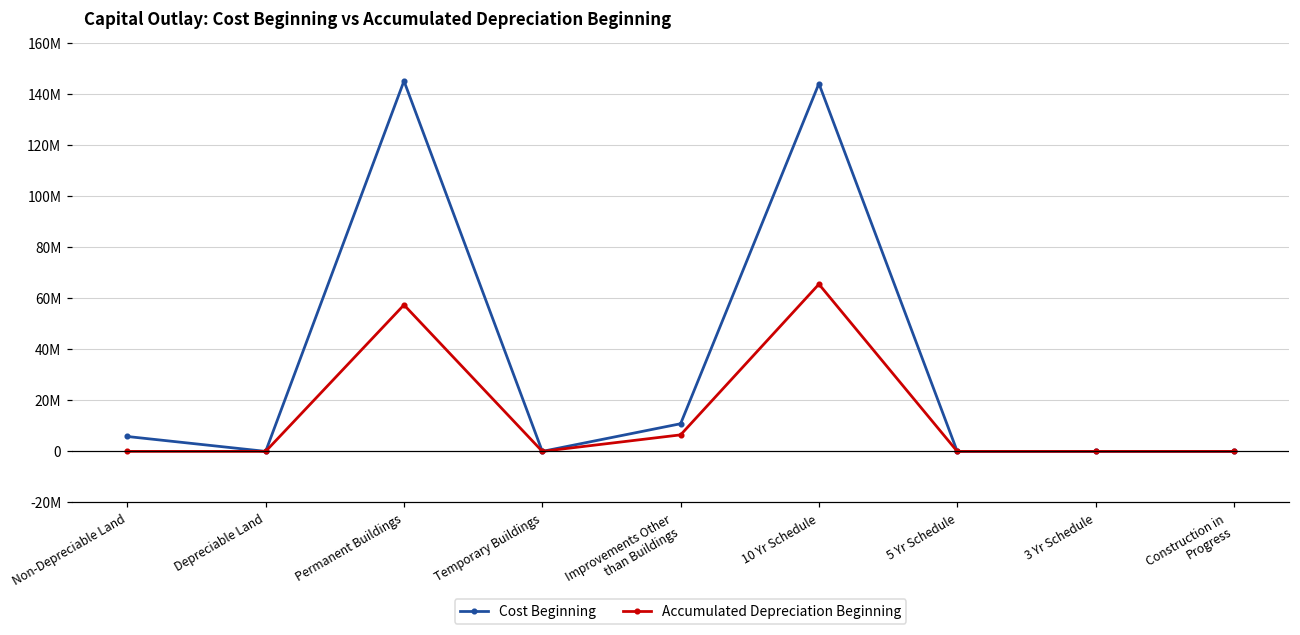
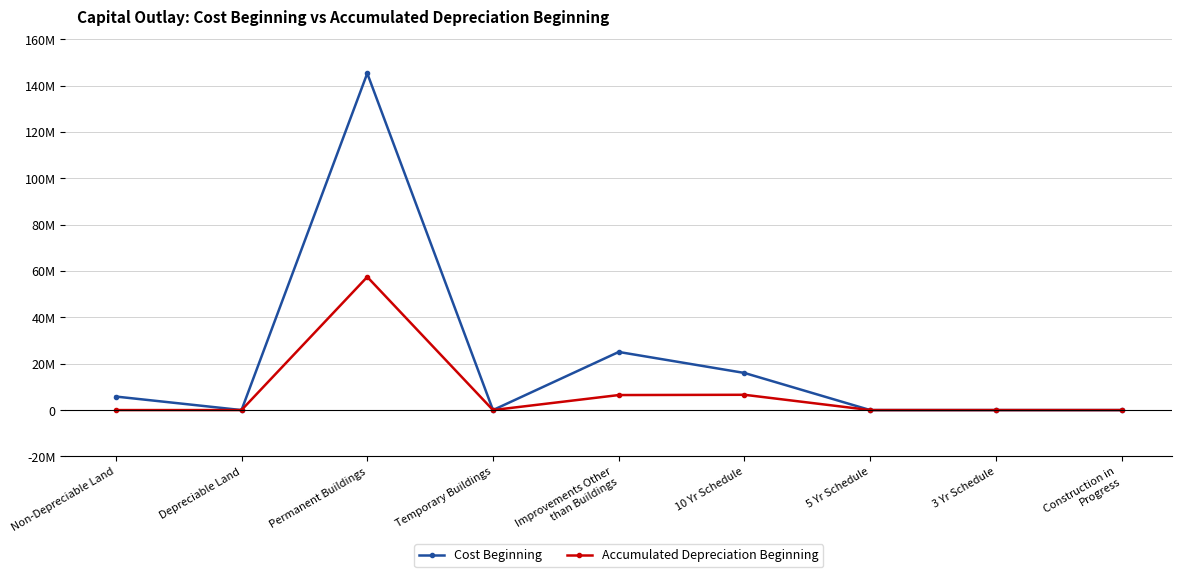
  {
    "Cost Beginning": {
      "Non-Depreciable Land": 6000000,
      "Permanent Buildings": 145000000,
-     "Improvements Other than Buildings": 11000000,
-     "10 Yr Schedule": 144000000
+     "Improvements Other than Buildings": 25000000,
+     "10 Yr Schedule": 16000000
    },
    "Accumulated Depreciation Beginning": {
      "Non-Depreciable Land": 0,
      "Permanent Buildings": 57000000,
      "Improvements Other than Buildings": 6000000,
-     "10 Yr Schedule": 66000000
+     "10 Yr Schedule": 7000000
    }
  }
